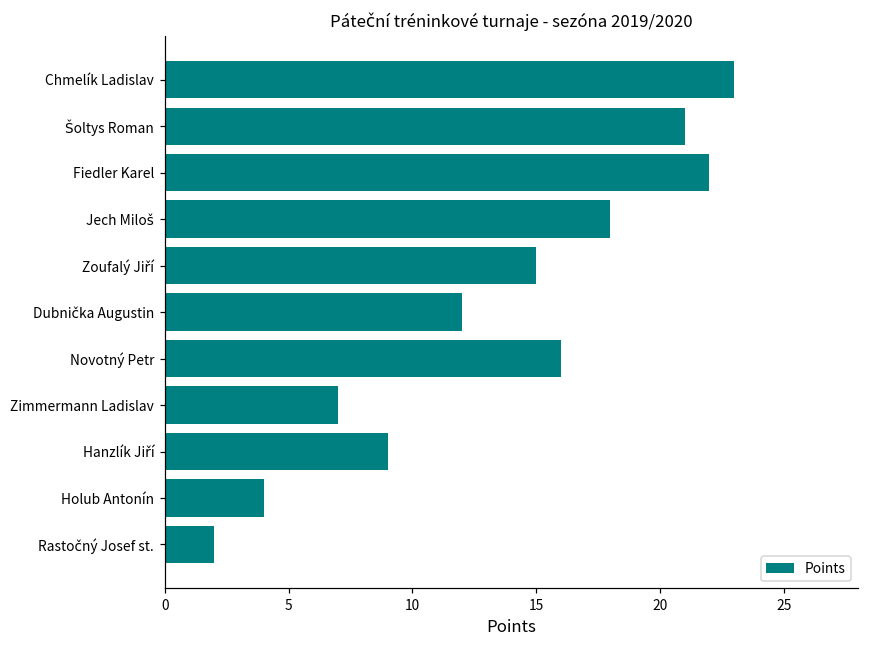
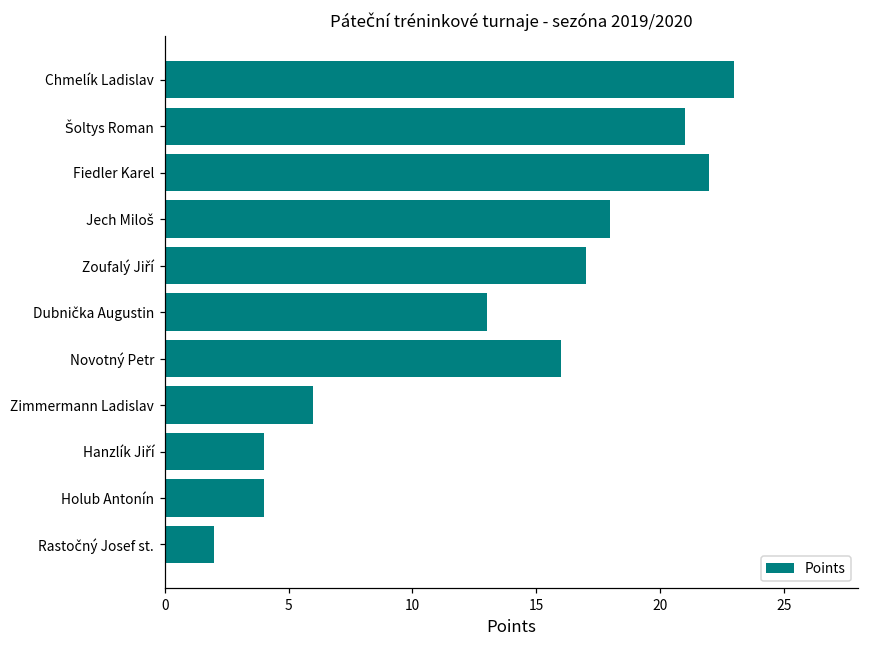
  {
    "Chmelík Ladislav": 23,
    "Šoltys Roman": 21,
    "Fiedler Karel": 22,
    "Jech Miloš": 18,
-   "Zoufalý Jiří": 15,
-   "Dubnička Augustin": 12,
+   "Zoufalý Jiří": 17,
+   "Dubnička Augustin": 13,
    "Novotný Petr": 16,
-   "Zimmermann Ladislav": 7,
-   "Hanzlík Jiří": 9,
+   "Zimmermann Ladislav": 6,
+   "Hanzlík Jiří": 4,
    "Holub Antonín": 4,
    "Rastočný Josef st.": 2
  }
